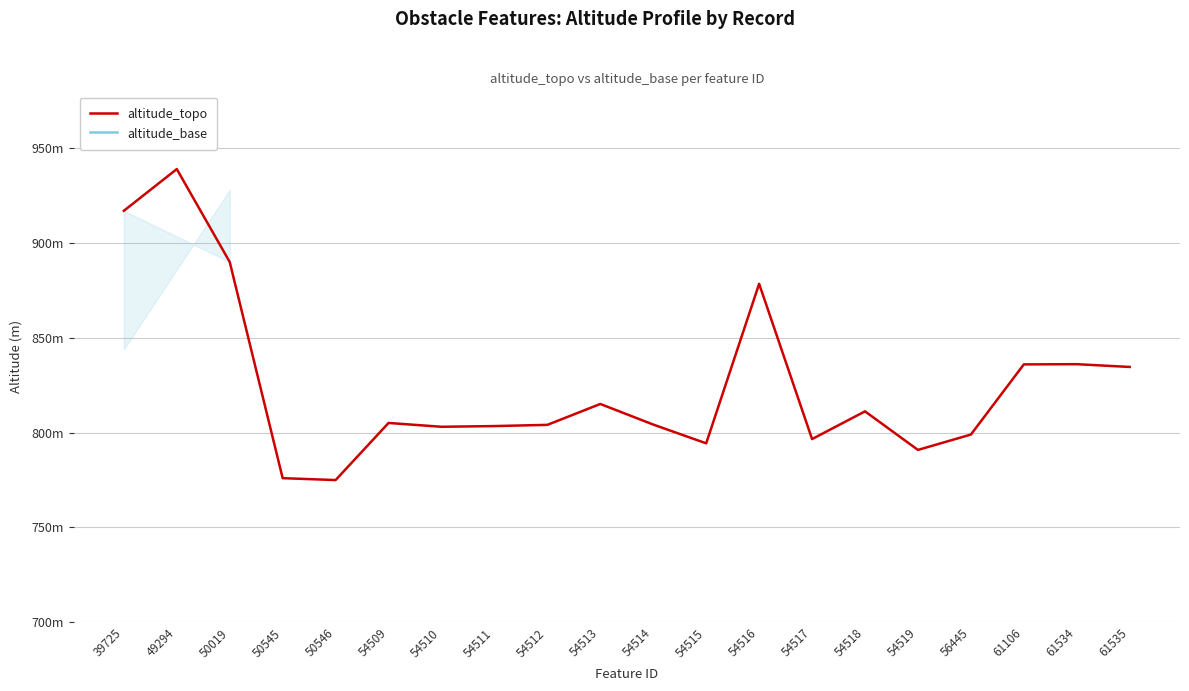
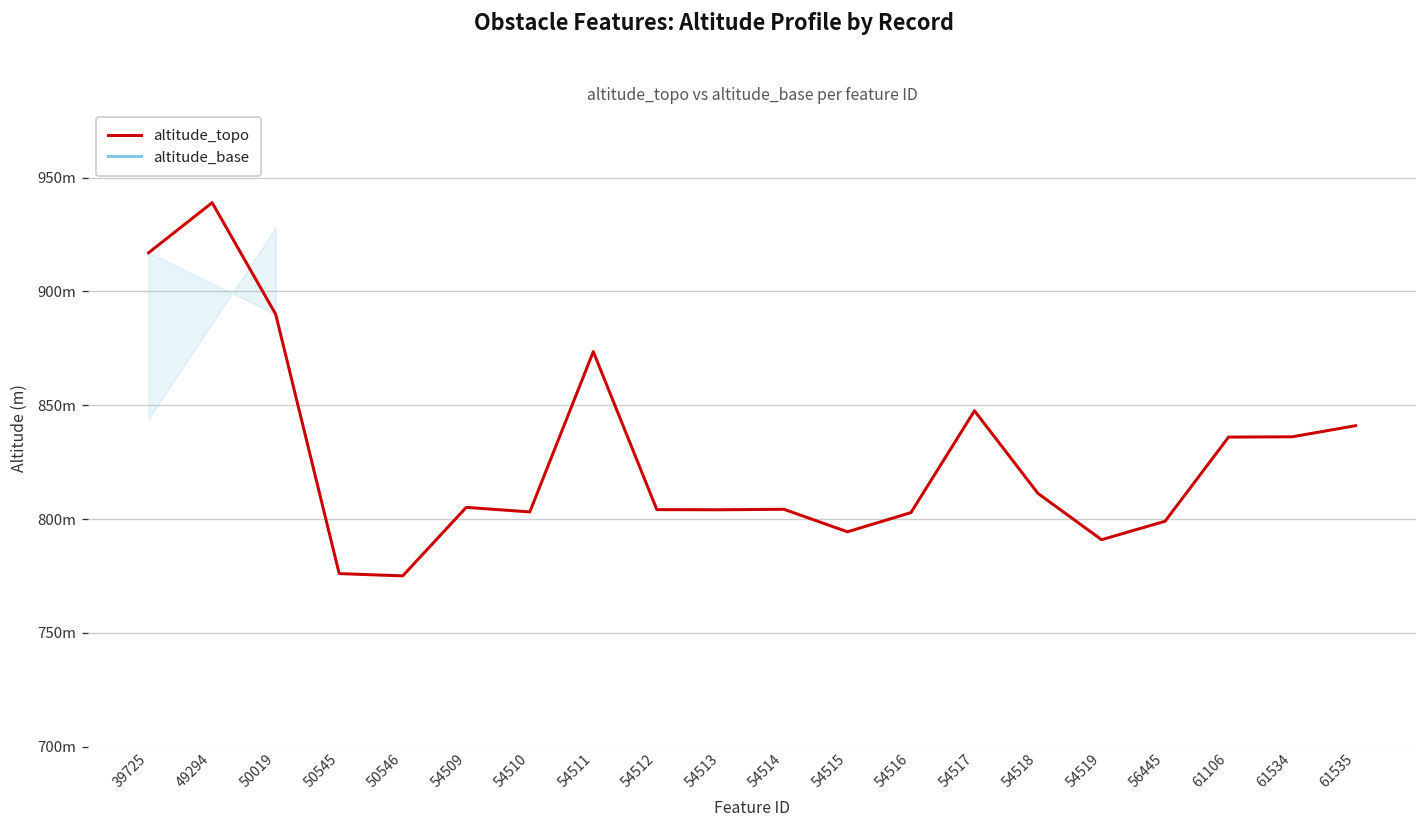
  {
    "altitude_topo": {
      "49294": "939m",
      "50019": "890m",
      "50545": "776m",
      "50546": "775m",
      "54509": "805m",
      "54510": "803m",
-     "54511": "803m",
+     "54511": "874m",
      "54512": "804m",
-     "54513": "815m",
+     "54513": "804m",
      "54514": "804m",
      "54515": "794m",
-     "54516": "879m",
-     "54517": "797m",
+     "54516": "803m",
+     "54517": "848m",
      "54518": "811m",
      "54519": "791m",
      "56445": "799m",
      "61106": "836m",
      "61534": "836m",
-     "61535": "835m"
+     "61535": "841m"
    }
  }
